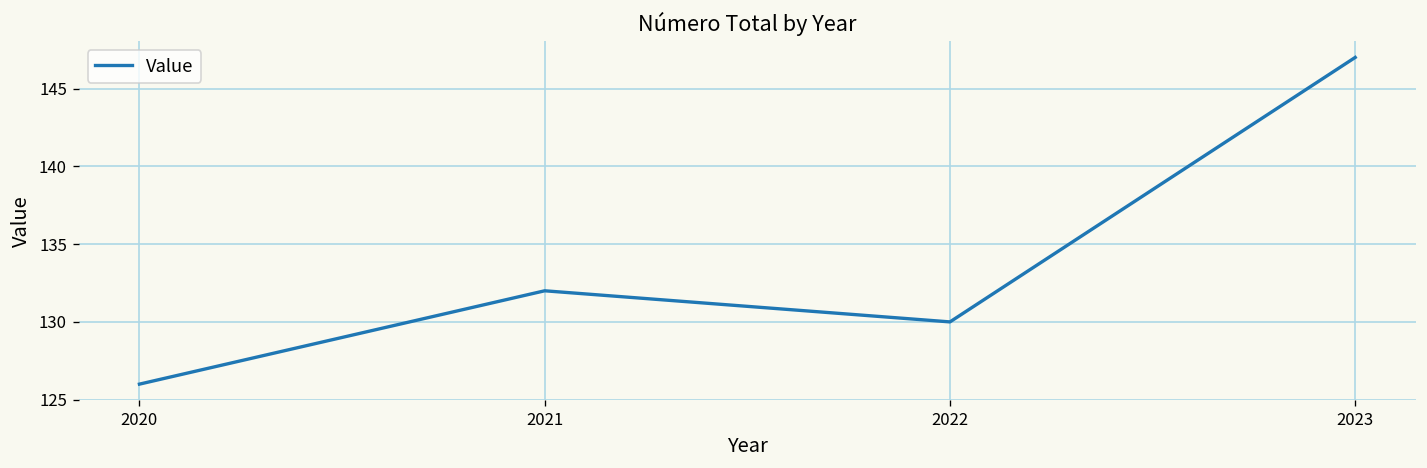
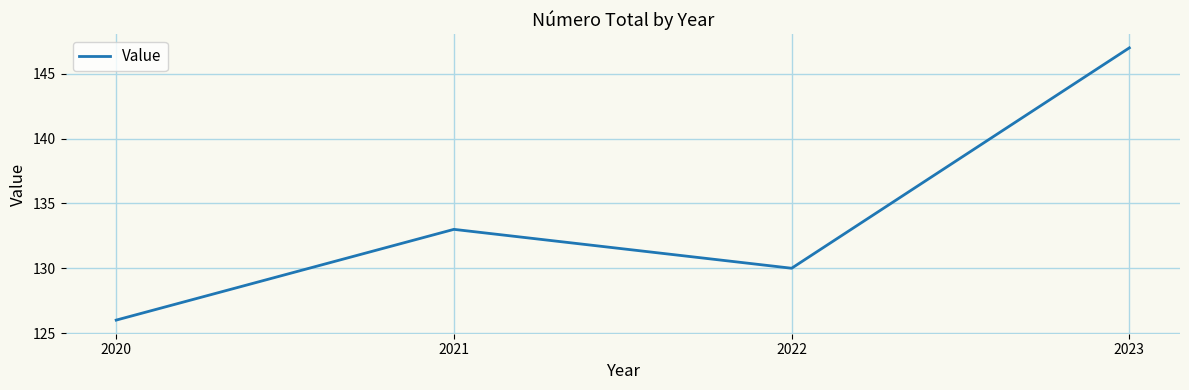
  {
    "2020": 126,
-   "2021": 132,
+   "2021": 133,
    "2022": 130,
    "2023": 147
  }
